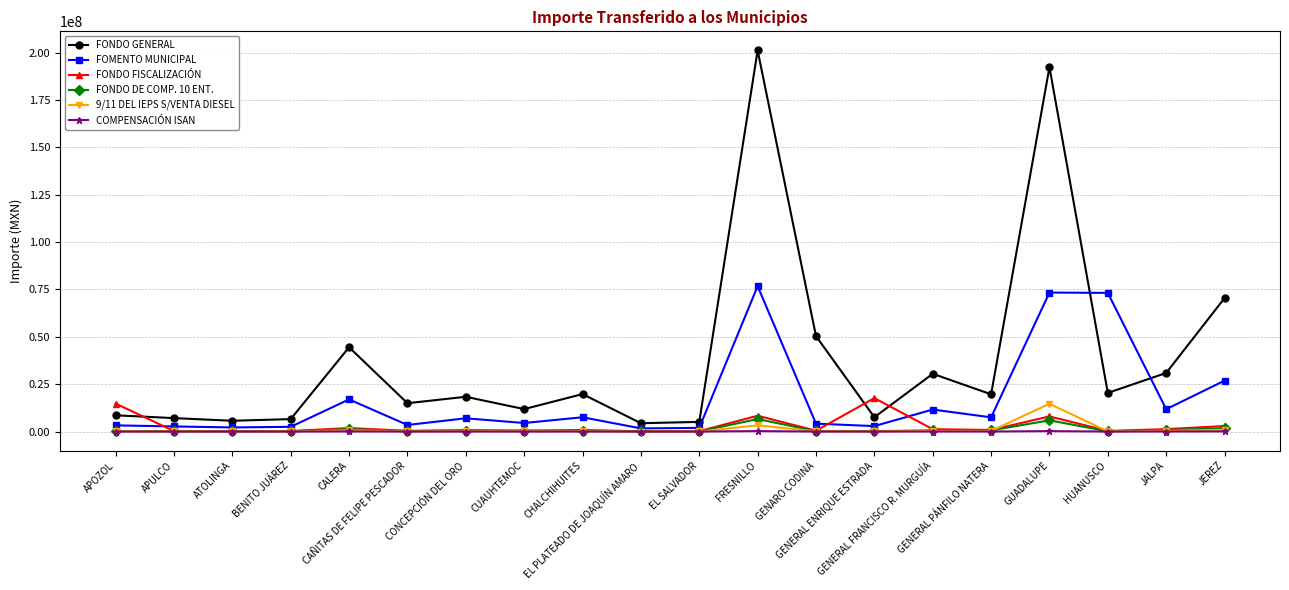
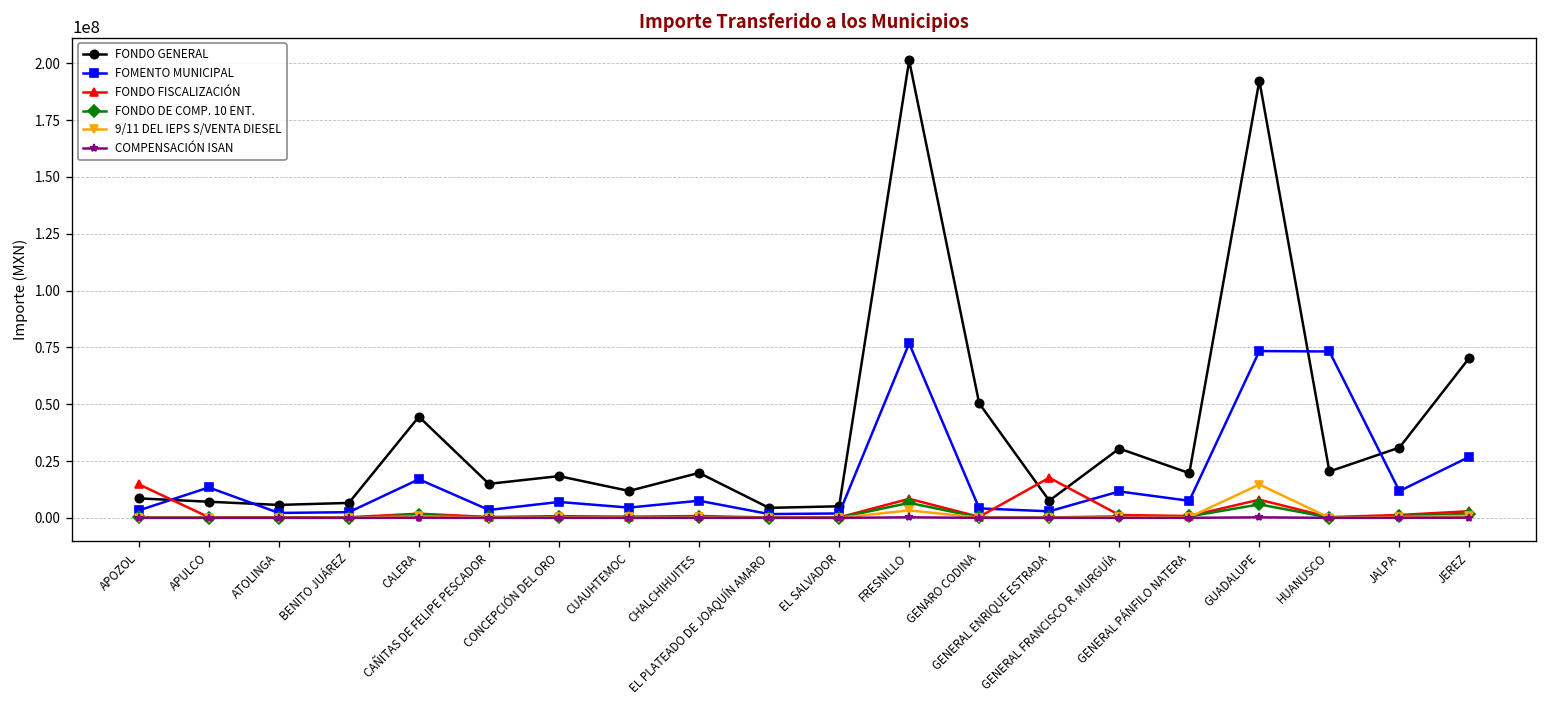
  {
    "FONDO GENERAL": {
      "APOZOL": 9000000,
      "APULCO": 7000000,
      "ATOLINGA": 6000000,
      "BENITO JUÁREZ": 7000000,
      "CALERA": 45000000,
      "CAÑITAS DE FELIPE PESCADOR": 15000000,
      "CONCEPCIÓN DEL ORO": 18000000,
      "CUAUHTEMOC": 12000000,
      "CHALCHIHUITES": 20000000,
      "EL PLATEADO DE JOAQUÍN AMARO": 4000000,
      "EL SALVADOR": 5000000,
      "FRESNILLO": 201000000,
      "GENARO CODINA": 50000000,
      "GENERAL ENRIQUE ESTRADA": 8000000,
      "GENERAL FRANCISCO R. MURGUÍA": 30000000,
      "GENERAL PÁNFILO NATERA": 20000000,
      "GUADALUPE": 192000000,
      "HUANUSCO": 20000000,
      "JALPA": 31000000,
      "JEREZ": 70000000
    },
    "FOMENTO MUNICIPAL": {
      "APOZOL": 3000000,
-     "APULCO": 3000000,
+     "APULCO": 13000000,
      "ATOLINGA": 2000000,
      "BENITO JUÁREZ": 3000000,
      "CALERA": 17000000,
      "CAÑITAS DE FELIPE PESCADOR": 3000000,
      "CONCEPCIÓN DEL ORO": 7000000,
      "CUAUHTEMOC": 5000000,
      "CHALCHIHUITES": 8000000,
      "EL PLATEADO DE JOAQUÍN AMARO": 2000000,
      "EL SALVADOR": 2000000,
      "FRESNILLO": 77000000,
      "GENARO CODINA": 4000000,
      "GENERAL ENRIQUE ESTRADA": 3000000,
      "GENERAL FRANCISCO R. MURGUÍA": 12000000,
      "GENERAL PÁNFILO NATERA": 8000000,
      "GUADALUPE": 73000000,
      "HUANUSCO": 73000000,
      "JALPA": 12000000,
      "JEREZ": 27000000
    },
    "FONDO FISCALIZACIÓN": {
      "APOZOL": 15000000,
      "FRESNILLO": 8000000,
      "GENERAL ENRIQUE ESTRADA": 18000000,
      "GUADALUPE": 8000000
    },
    "FONDO DE COMP. 10 ENT.": {
      "FRESNILLO": 7000000,
      "GUADALUPE": 6000000
    },
    "9/11 DEL IEPS S/VENTA DIESEL": {
      "FRESNILLO": 3000000,
      "GUADALUPE": 15000000
    },
    "COMPENSACIÓN ISAN": {
      "FRESNILLO": 0,
      "GUADALUPE": 0
    }
  }
